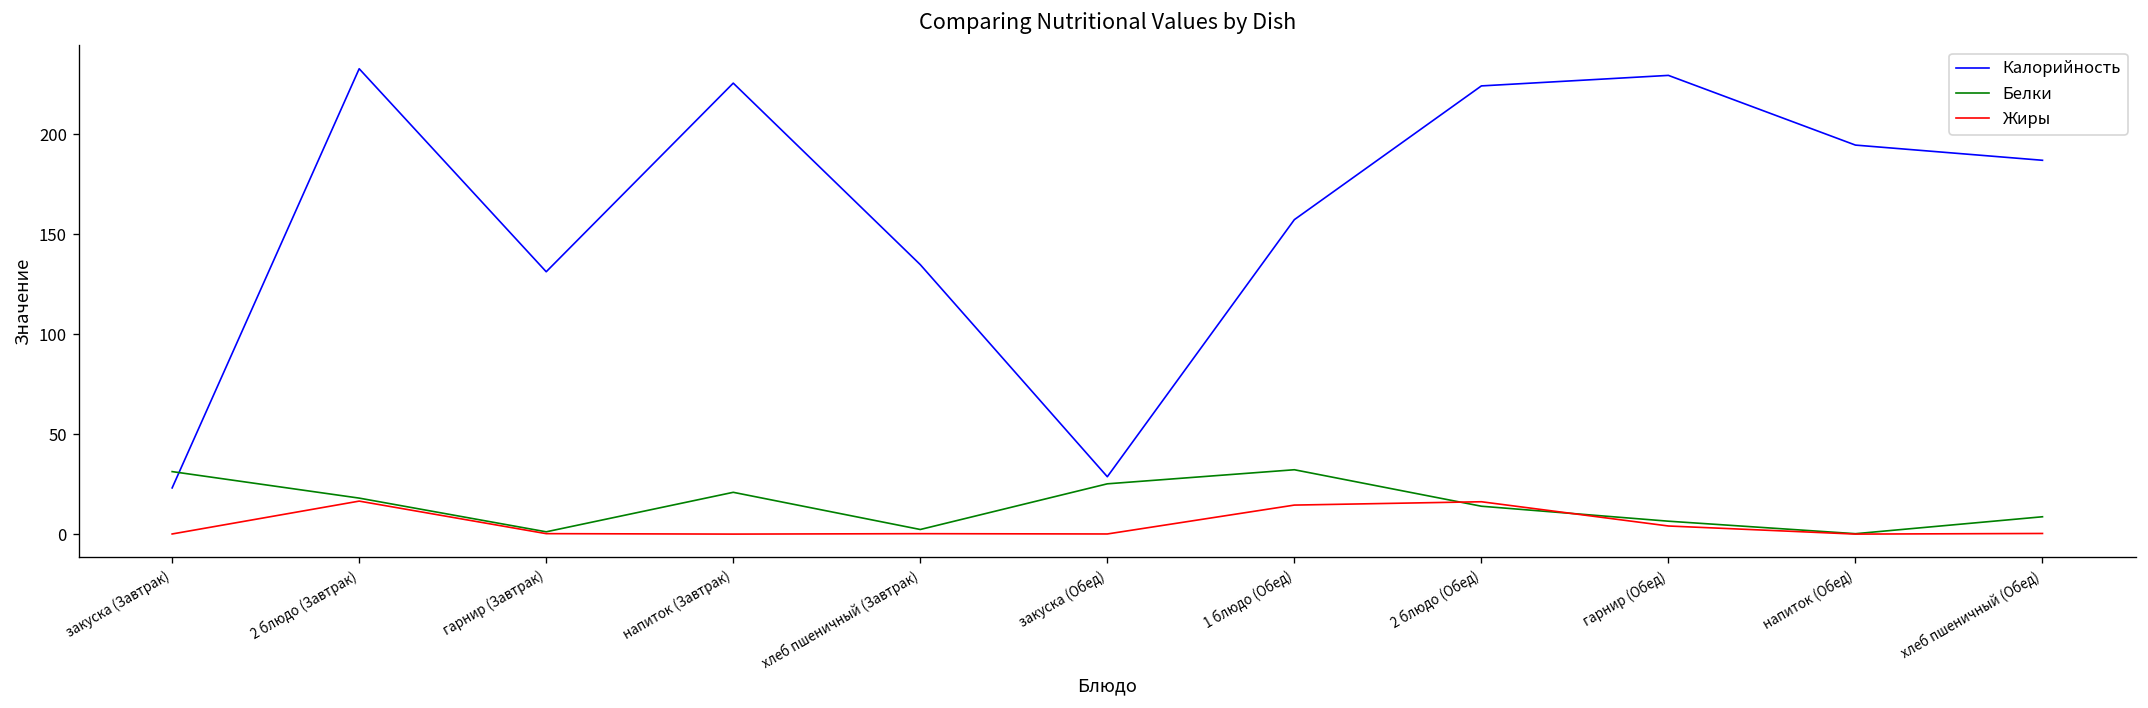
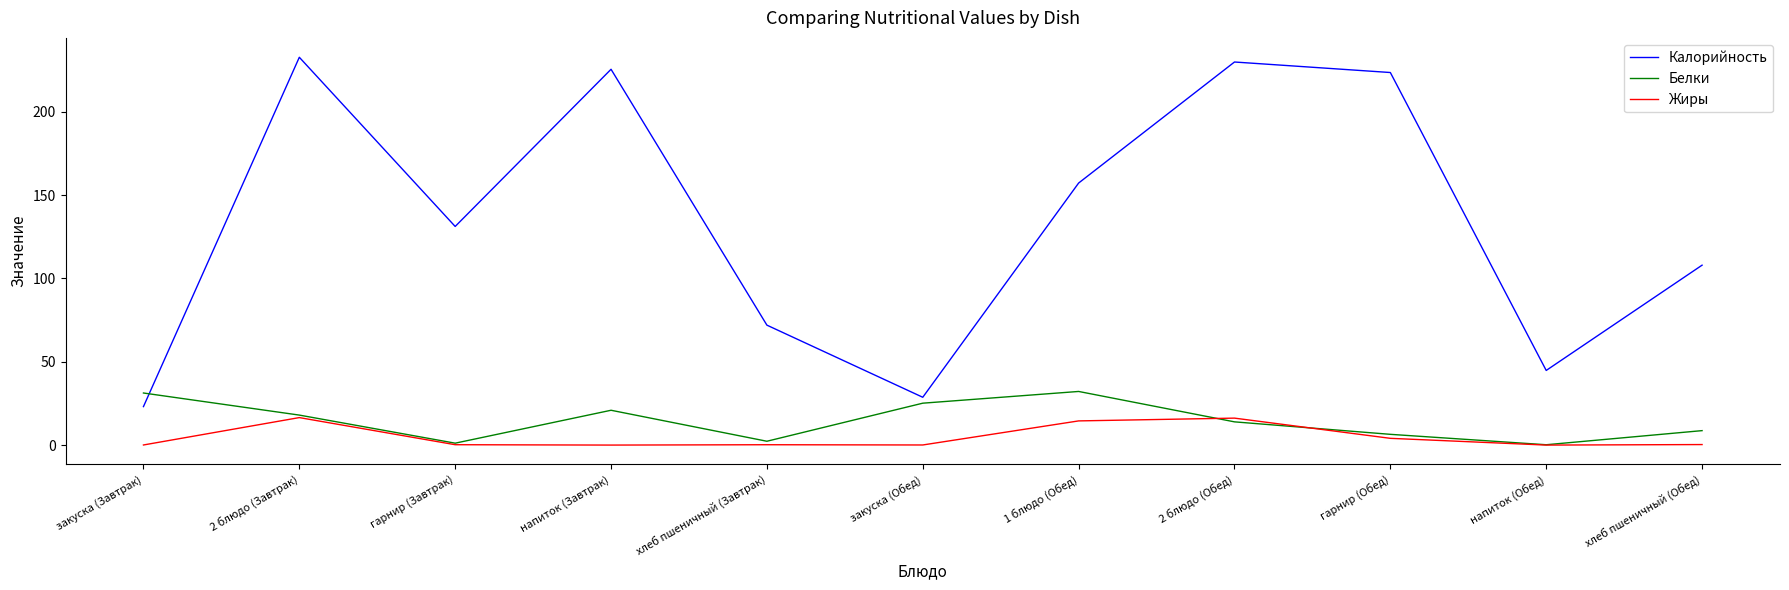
  {
    "Калорийность": {
      "закуска (Завтрак)": 23,
      "2 блюдо (Завтрак)": 233,
      "гарнир (Завтрак)": 131,
      "напиток (Завтрак)": 226,
-     "хлеб пшеничный (Завтрак)": 135,
+     "хлеб пшеничный (Завтрак)": 72,
      "закуска (Обед)": 29,
      "1 блюдо (Обед)": 157,
-     "2 блюдо (Обед)": 224,
-     "гарнир (Обед)": 229,
-     "напиток (Обед)": 195,
-     "хлеб пшеничный (Обед)": 187
+     "2 блюдо (Обед)": 230,
+     "гарнир (Обед)": 224,
+     "напиток (Обед)": 45,
+     "хлеб пшеничный (Обед)": 108
    },
    "Белки": {
      "закуска (Завтрак)": 31,
      "напиток (Завтрак)": 21,
      "хлеб пшеничный (Завтрак)": 2,
      "закуска (Обед)": 25,
      "1 блюдо (Обед)": 32,
      "2 блюдо (Обед)": 14,
      "гарнир (Обед)": 6,
      "хлеб пшеничный (Обед)": 9
    },
    "Жиры": {
      "закуска (Завтрак)": 0,
      "напиток (Завтрак)": 0,
      "хлеб пшеничный (Завтрак)": 0,
      "закуска (Обед)": 0,
      "1 блюдо (Обед)": 15,
      "2 блюдо (Обед)": 16,
      "гарнир (Обед)": 4,
      "хлеб пшеничный (Обед)": 0
    }
  }
